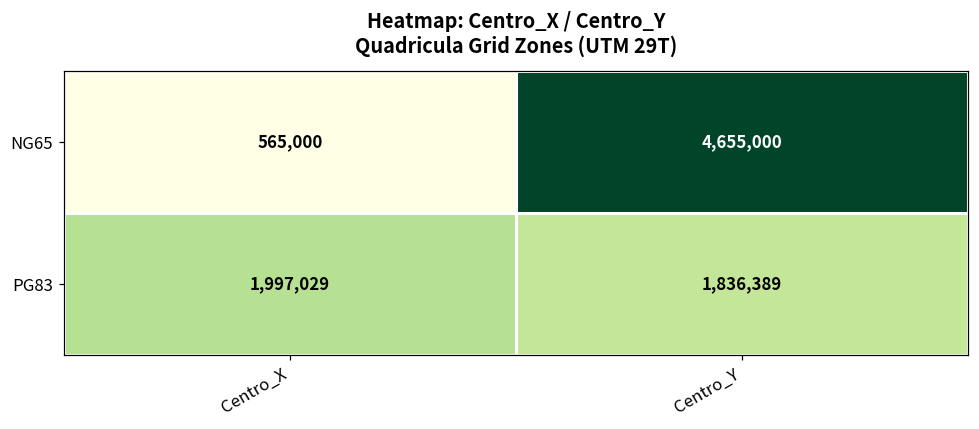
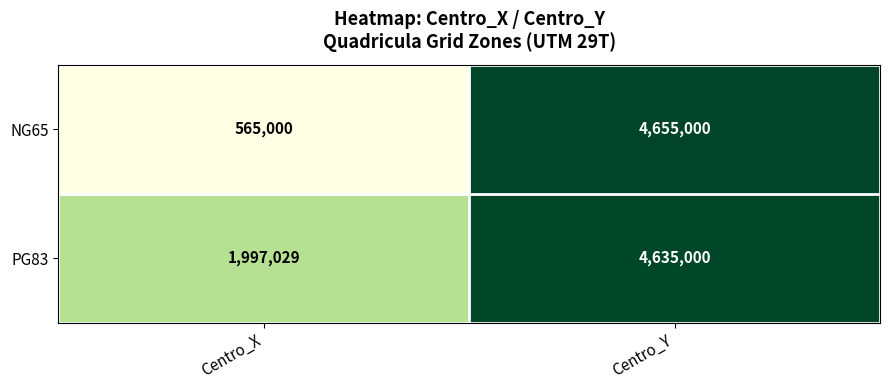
  {
    "NG65": {
      "Centro_X": "565,000",
      "Centro_Y": "4,655,000"
    },
    "PG83": {
      "Centro_X": "1,997,029",
-     "Centro_Y": "1,836,389"
+     "Centro_Y": "4,635,000"
    }
  }
